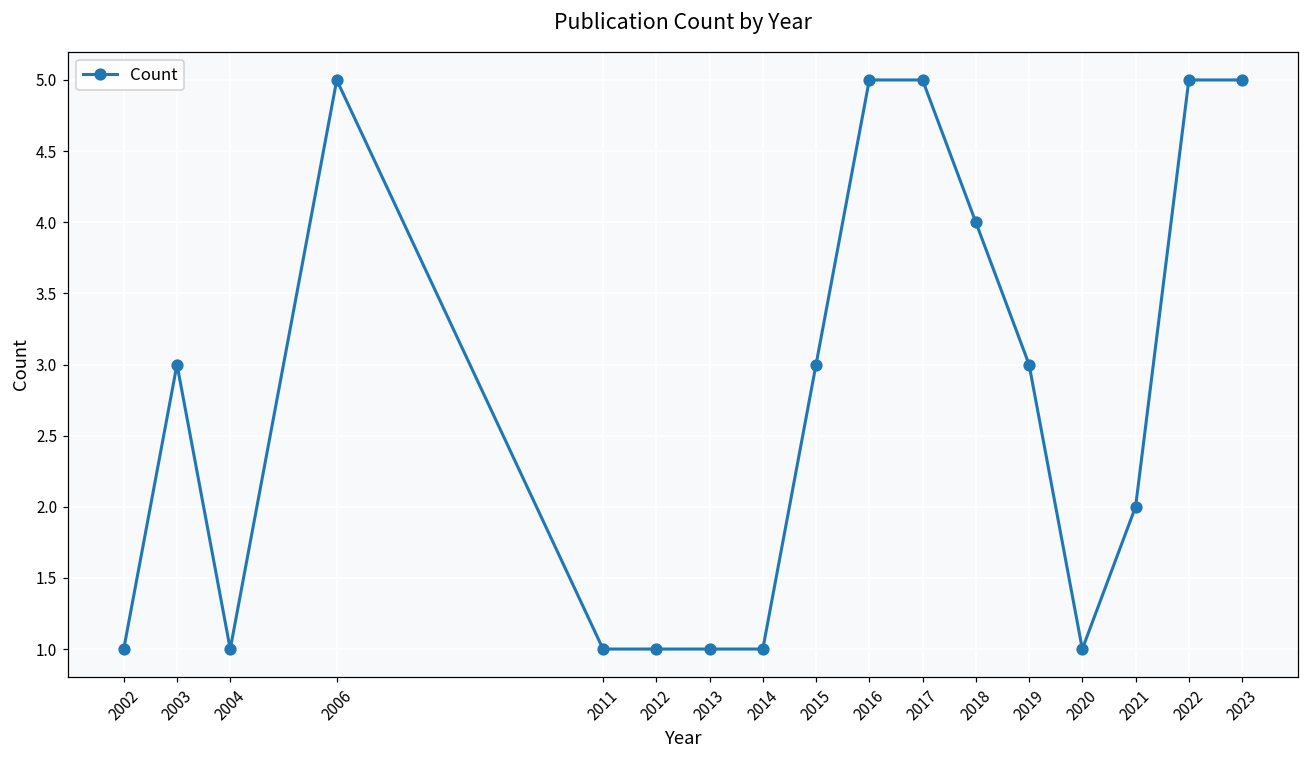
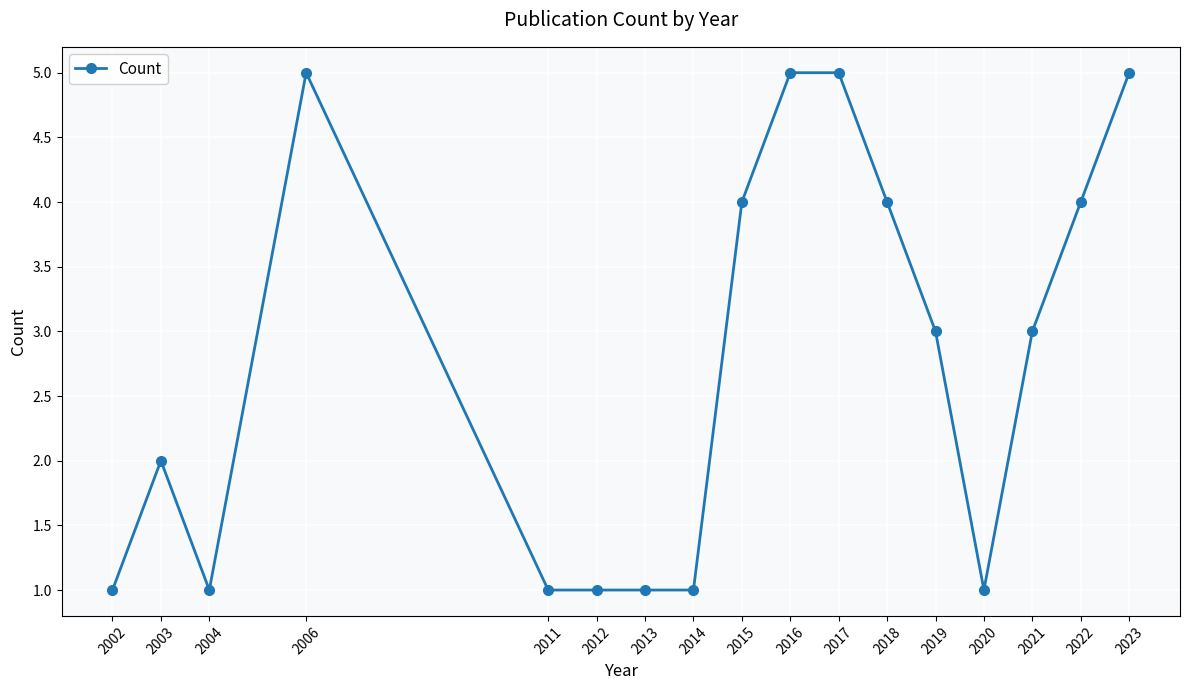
  {
    "2002": 1,
-   "2003": 3,
+   "2003": 2,
    "2004": 1,
    "2006": 5,
    "2011": 1,
    "2012": 1,
    "2013": 1,
    "2014": 1,
-   "2015": 3,
+   "2015": 4,
    "2016": 5,
    "2017": 5,
    "2018": 4,
    "2019": 3,
    "2020": 1,
-   "2021": 2,
-   "2022": 5,
+   "2021": 3,
+   "2022": 4,
    "2023": 5
  }
